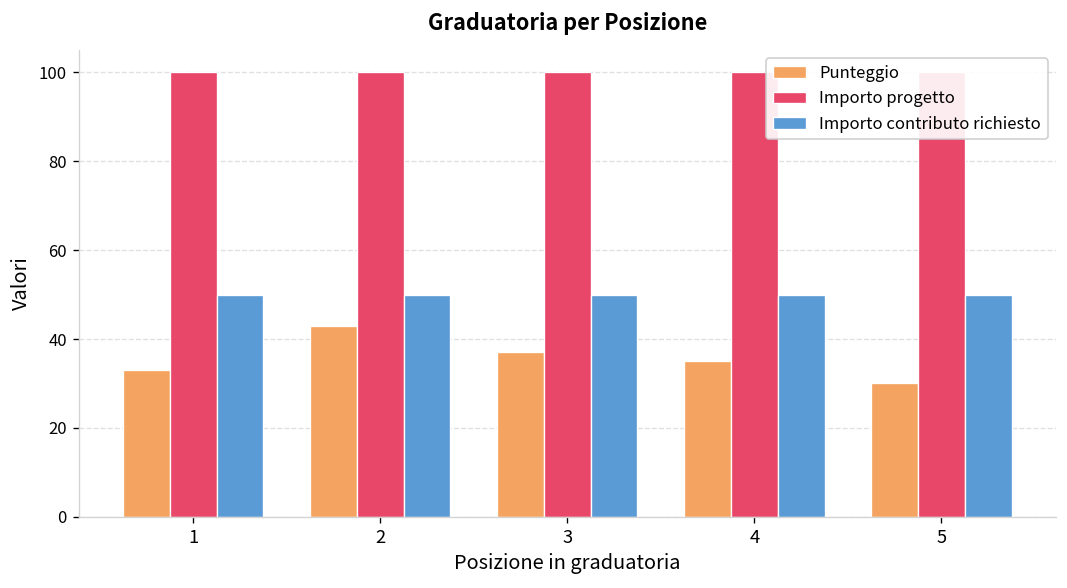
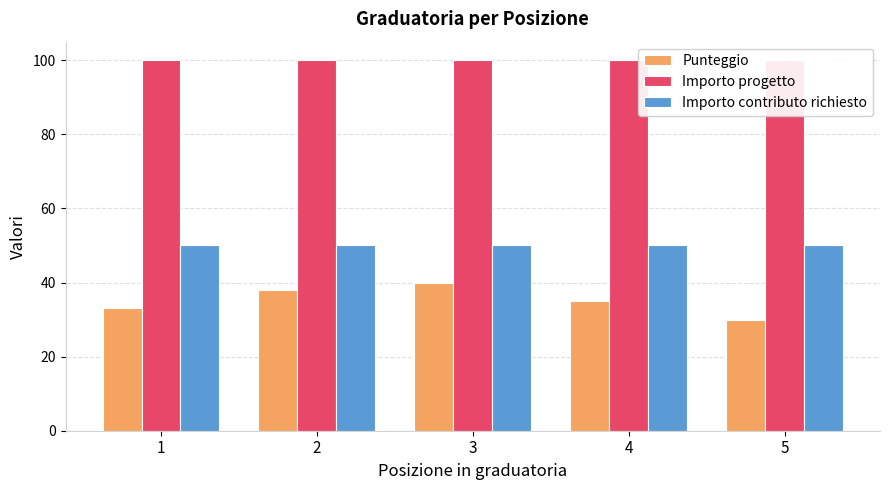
  {
    "Punteggio": {
      "1": 33,
-     "2": 43,
-     "3": 37,
+     "2": 38,
+     "3": 40,
      "4": 35,
      "5": 30
    },
    "Importo progetto": {
      "1": 100,
      "2": 100,
      "3": 100,
      "4": 100
    },
    "Importo contributo richiesto": {
      "1": 50,
      "2": 50,
      "3": 50,
      "4": 50,
      "5": 50
    }
  }
